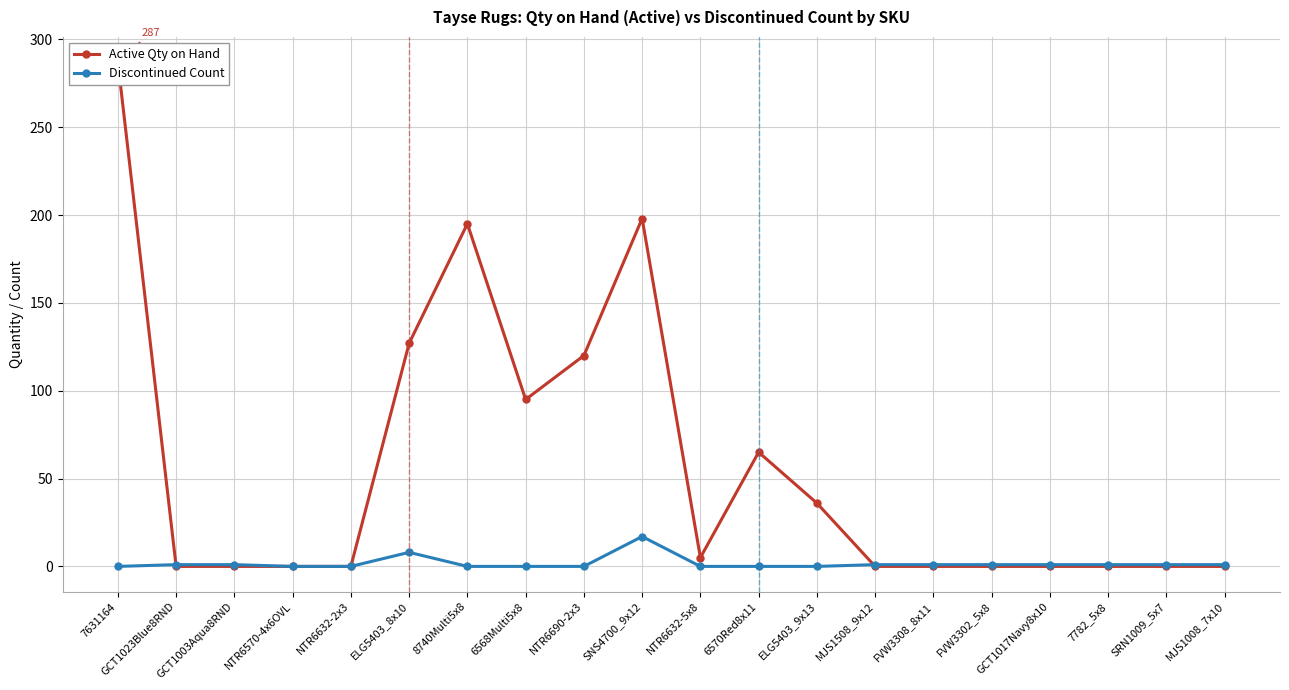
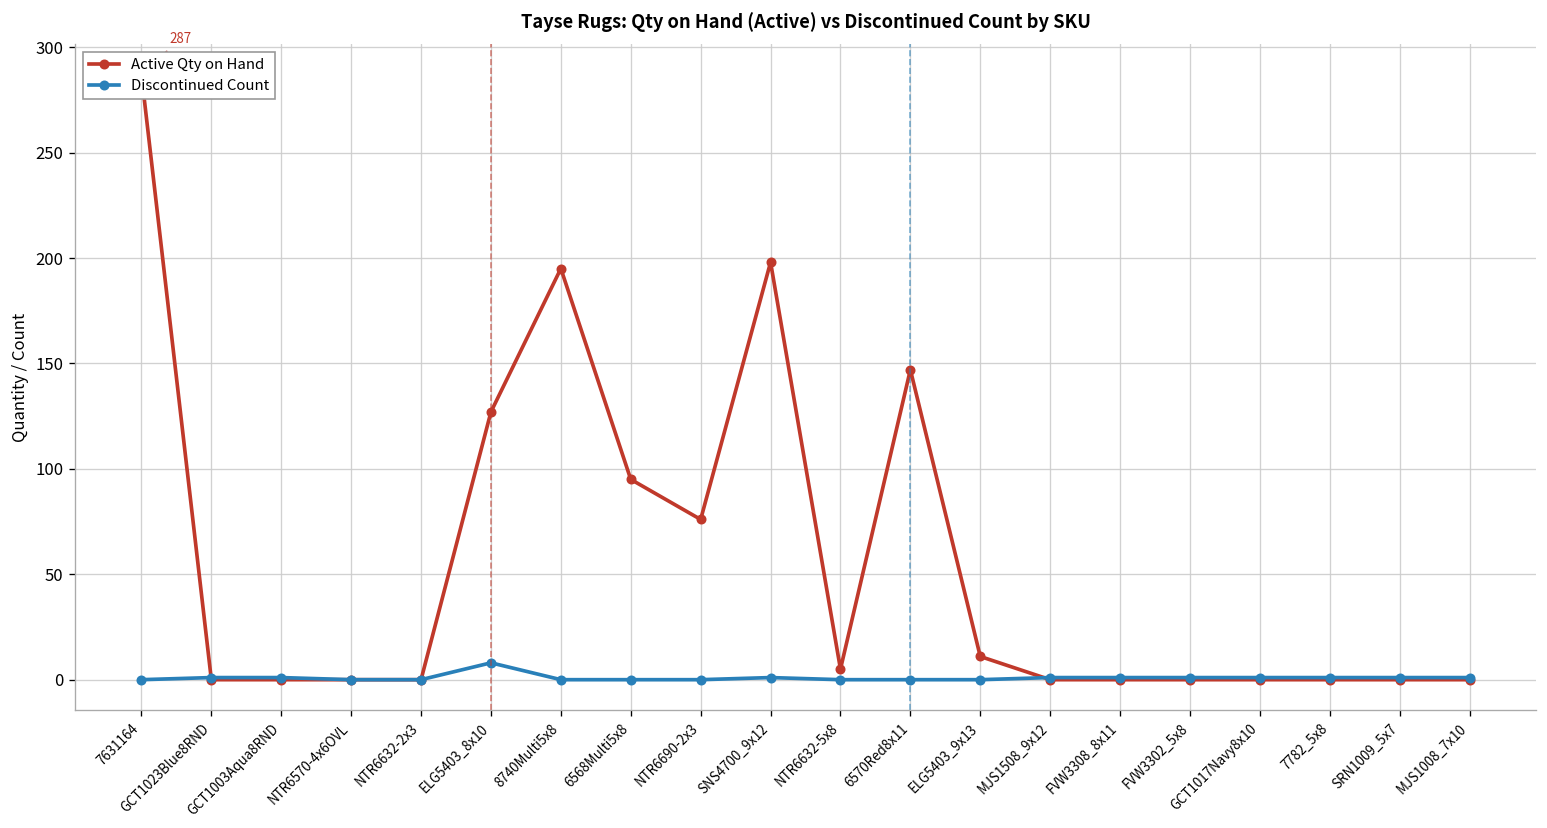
  {
    "Active Qty on Hand": {
      "ELG5403_8x10": 127,
      "8740Multi5x8": 195,
      "6568Multi5x8": 95,
-     "NTR6690-2x3": 120,
+     "NTR6690-2x3": 76,
      "SNS4700_9x12": 198,
      "NTR6632-5x8": 5,
-     "6570Red8x11": 65,
-     "ELG5403_9x13": 36
+     "6570Red8x11": 147,
+     "ELG5403_9x13": 11
    },
    "Discontinued Count": {
      "7631164": 0,
      "ELG5403_8x10": 8,
      "8740Multi5x8": 0,
      "6568Multi5x8": 0,
      "NTR6690-2x3": 0,
-     "SNS4700_9x12": 17,
+     "SNS4700_9x12": 1,
      "NTR6632-5x8": 0,
      "6570Red8x11": 0,
      "ELG5403_9x13": 0
    }
  }
